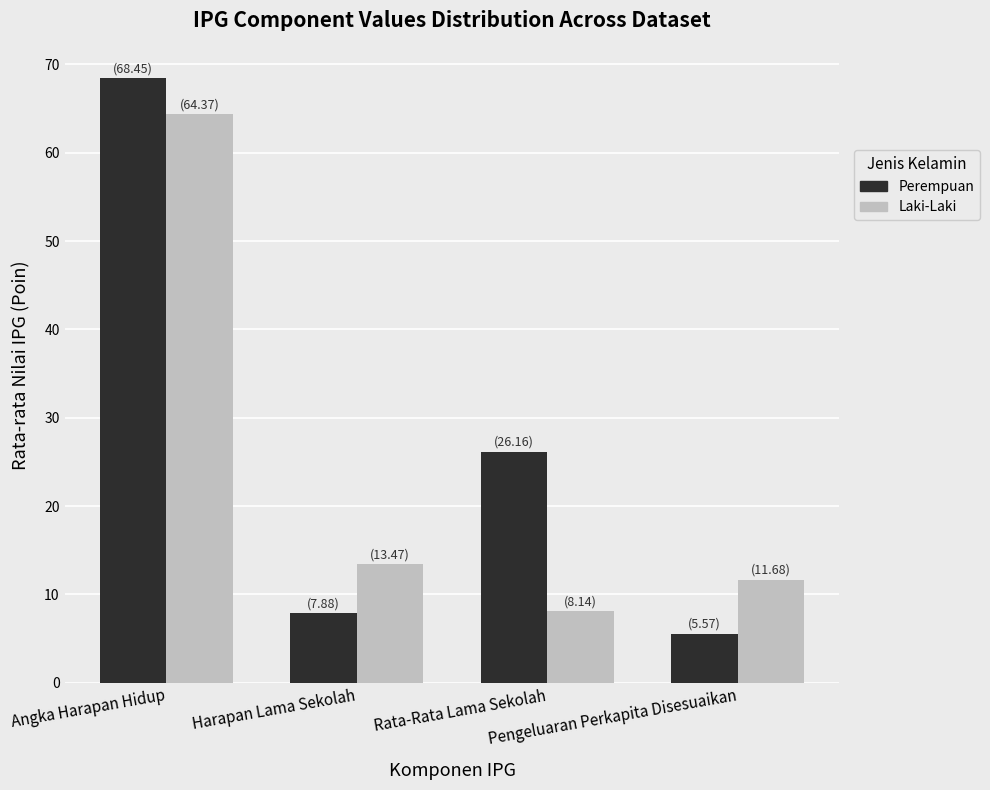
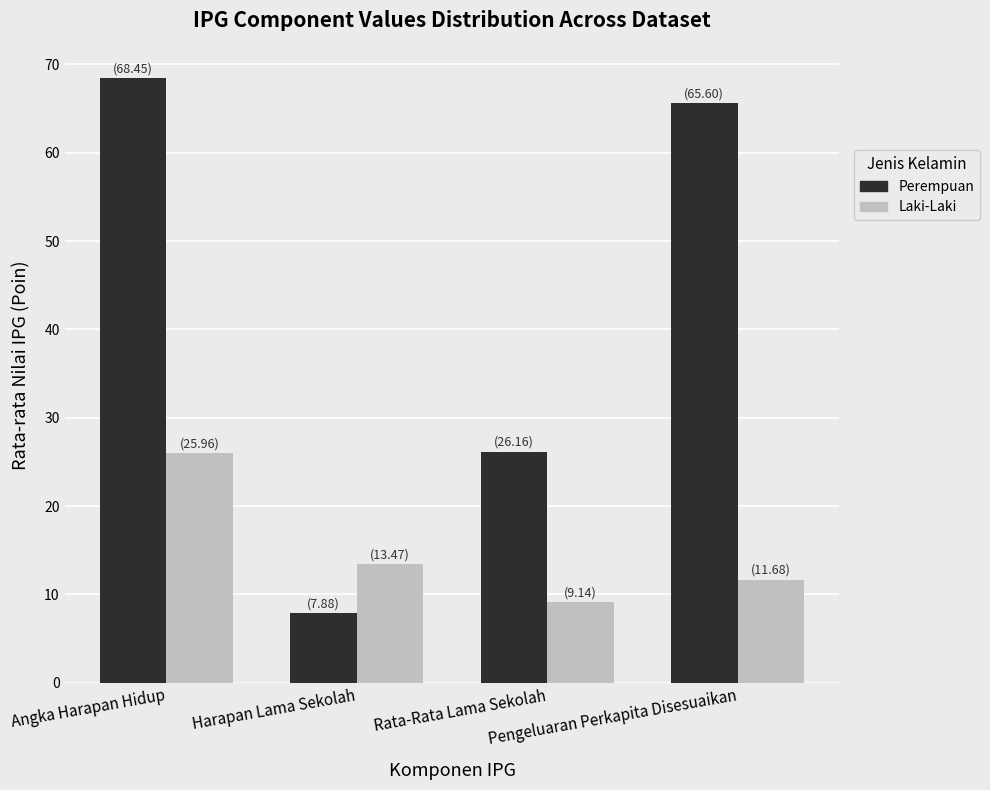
  {
    "Perempuan": {
      "Angka Harapan Hidup": "(68.45)",
      "Harapan Lama Sekolah": "(7.88)",
      "Rata-Rata Lama Sekolah": "(26.16)",
-     "Pengeluaran Perkapita Disesuaikan": "(5.57)"
+     "Pengeluaran Perkapita Disesuaikan": "(65.60)"
    },
    "Laki-Laki": {
-     "Angka Harapan Hidup": "(64.37)",
+     "Angka Harapan Hidup": "(25.96)",
      "Harapan Lama Sekolah": "(13.47)",
-     "Rata-Rata Lama Sekolah": "(8.14)",
+     "Rata-Rata Lama Sekolah": "(9.14)",
      "Pengeluaran Perkapita Disesuaikan": "(11.68)"
    }
  }
